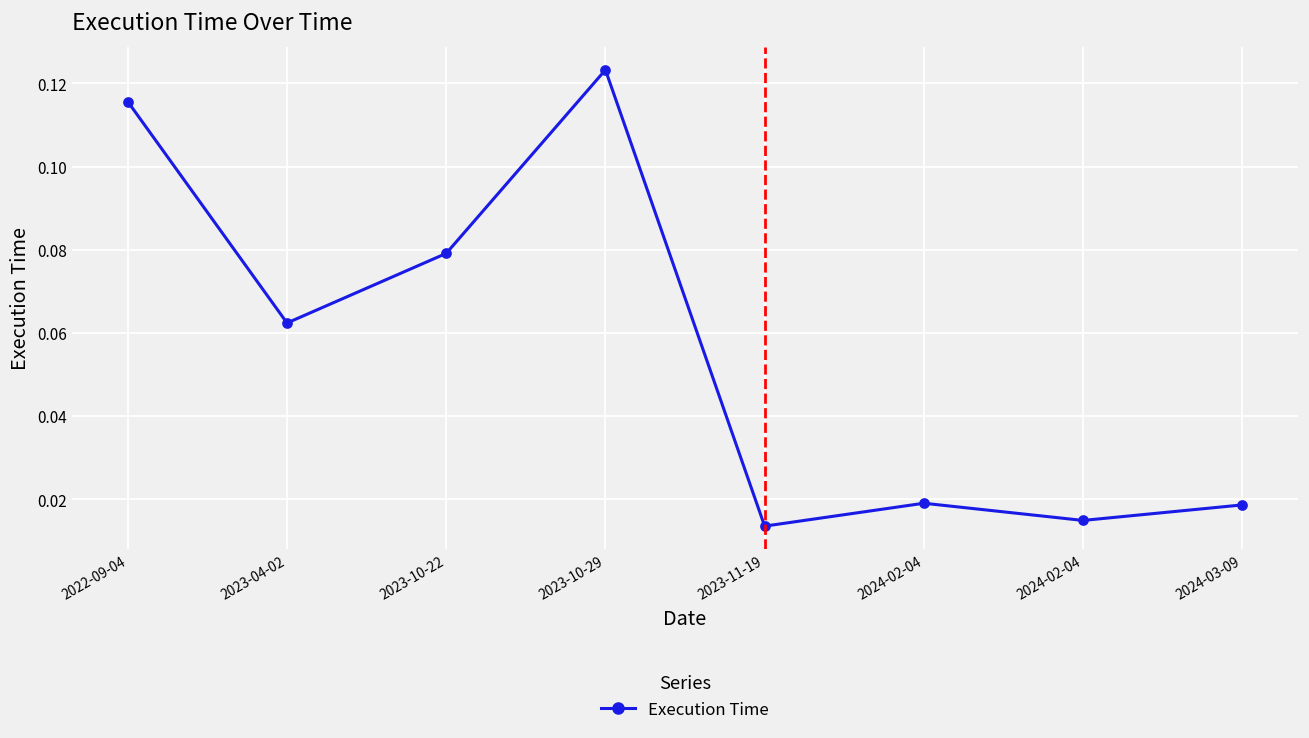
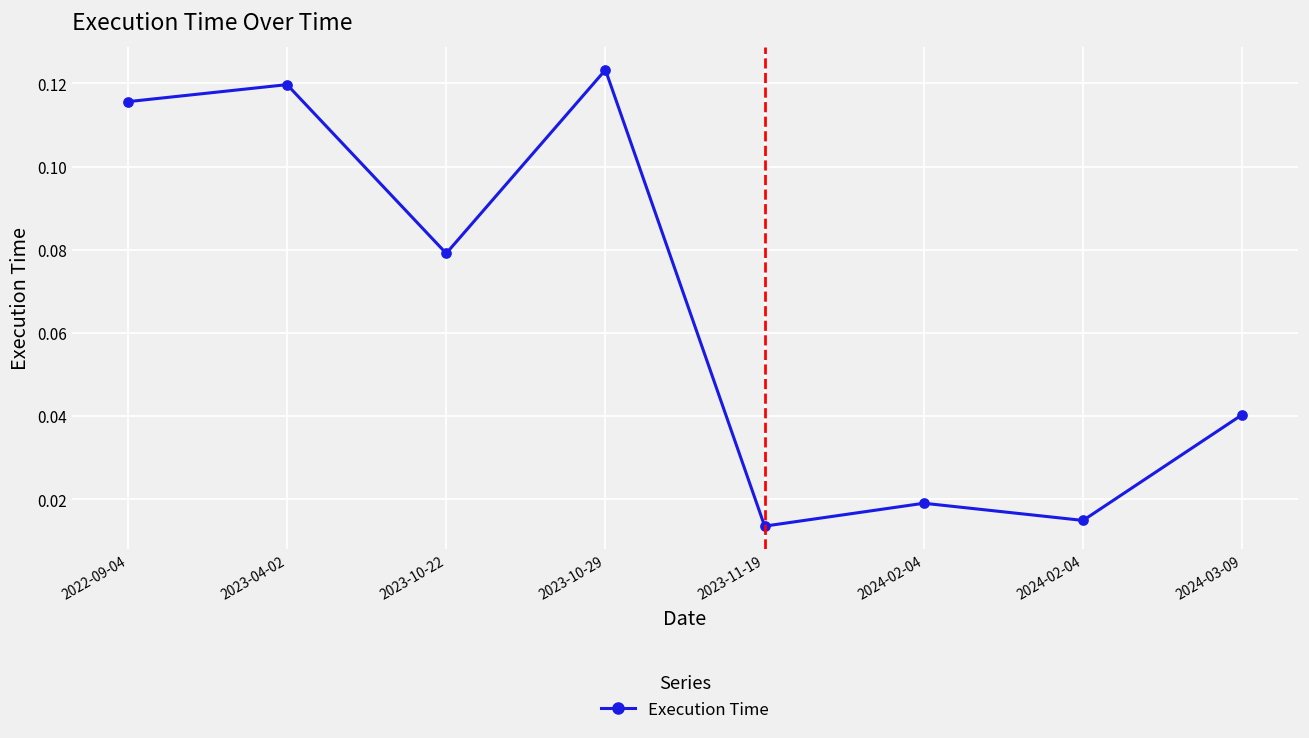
  {
    "2022-09-04": 0.116,
-   "2023-04-02": 0.062,
+   "2023-04-02": 0.120,
    "2023-10-22": 0.079,
    "2023-10-29": 0.123,
    "2023-11-19": 0.014,
-   "2024-03-09": 0.019
+   "2024-03-09": 0.040
  }
